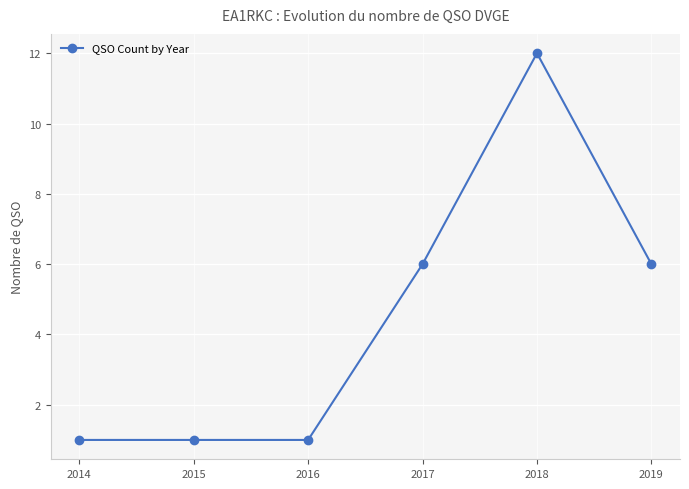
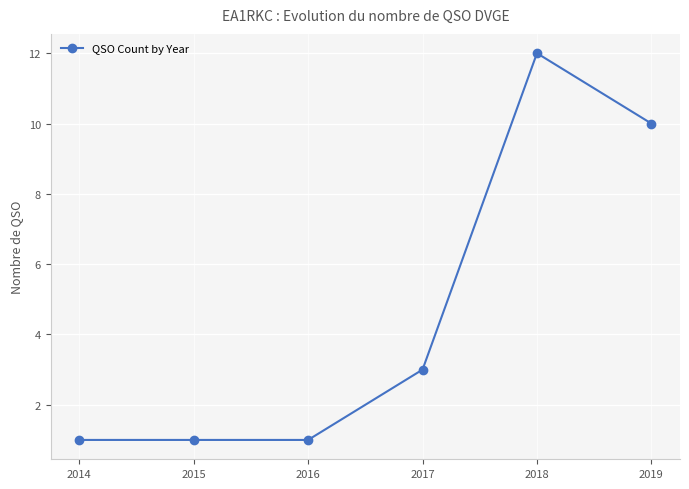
  {
    "2014": 1,
    "2015": 1,
    "2016": 1,
-   "2017": 6,
+   "2017": 3,
    "2018": 12,
-   "2019": 6
+   "2019": 10
  }
